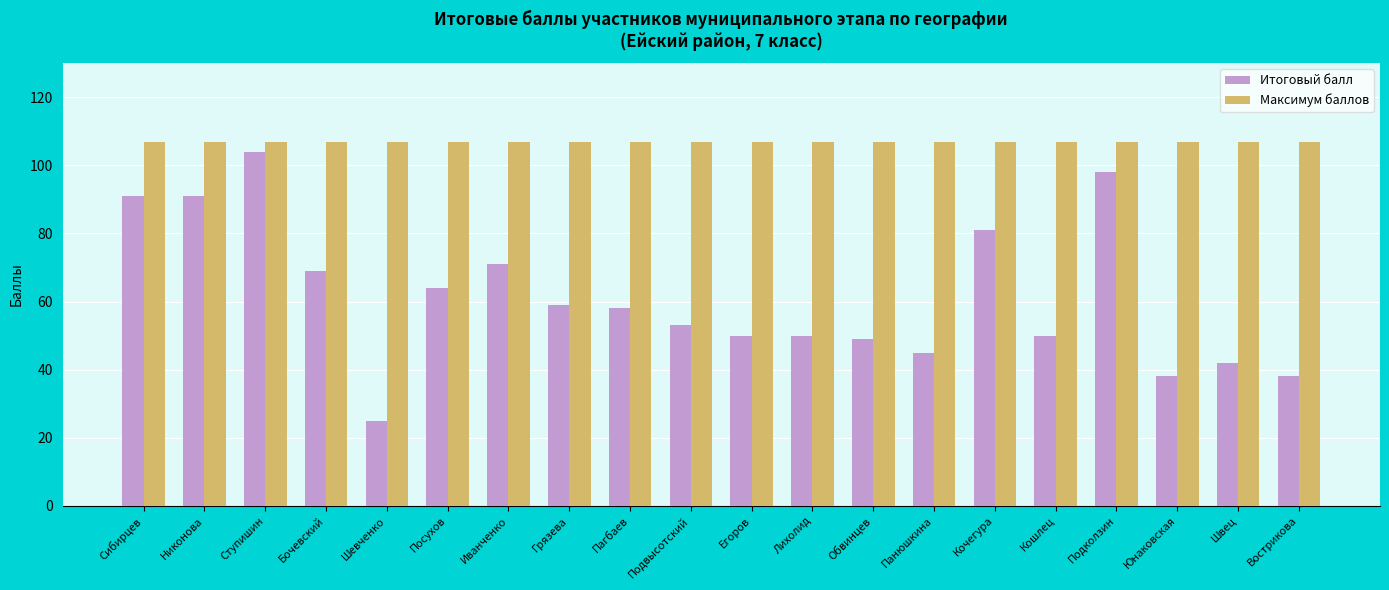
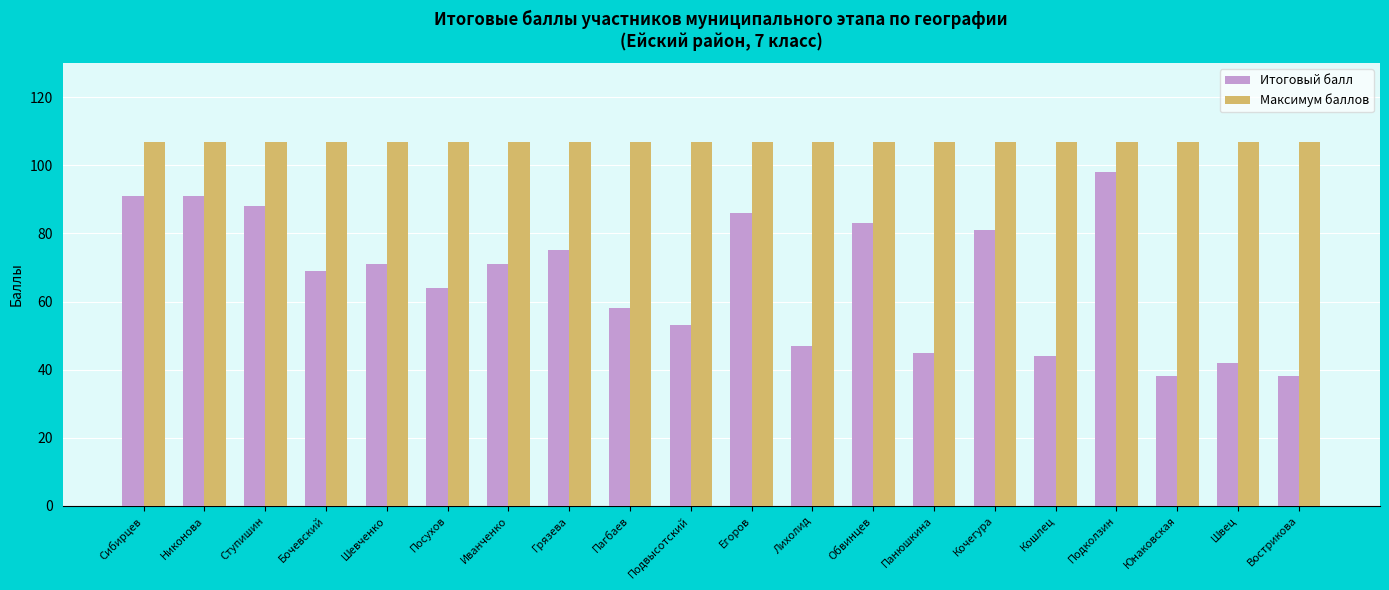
  {
    "Итоговый балл": {
      "Сибирцев": 91,
      "Никонова": 91,
-     "Ступишин": 104,
+     "Ступишин": 88,
      "Бочевский": 69,
-     "Шевченко": 25,
+     "Шевченко": 71,
      "Посухов": 64,
      "Иванченко": 71,
-     "Грязева": 59,
+     "Грязева": 75,
      "Пагбаев": 58,
      "Подвысотский": 53,
-     "Егоров": 50,
-     "Лихолид": 50,
-     "Обвинцев": 49,
+     "Егоров": 86,
+     "Лихолид": 47,
+     "Обвинцев": 83,
      "Панюшкина": 45,
      "Кочегура": 81,
-     "Кошлец": 50,
+     "Кошлец": 44,
      "Подколзин": 98,
      "Юнаковская": 38,
      "Швец": 42,
      "Вострикова": 38
    },
    "Максимум баллов": {
      "Сибирцев": 107,
      "Никонова": 107,
      "Ступишин": 107,
      "Бочевский": 107,
      "Шевченко": 107,
      "Посухов": 107,
      "Иванченко": 107,
      "Грязева": 107,
      "Пагбаев": 107,
      "Подвысотский": 107,
      "Егоров": 107,
      "Лихолид": 107,
      "Обвинцев": 107,
      "Панюшкина": 107,
      "Кочегура": 107,
      "Кошлец": 107,
      "Подколзин": 107,
      "Юнаковская": 107,
      "Швец": 107,
      "Вострикова": 107
    }
  }
